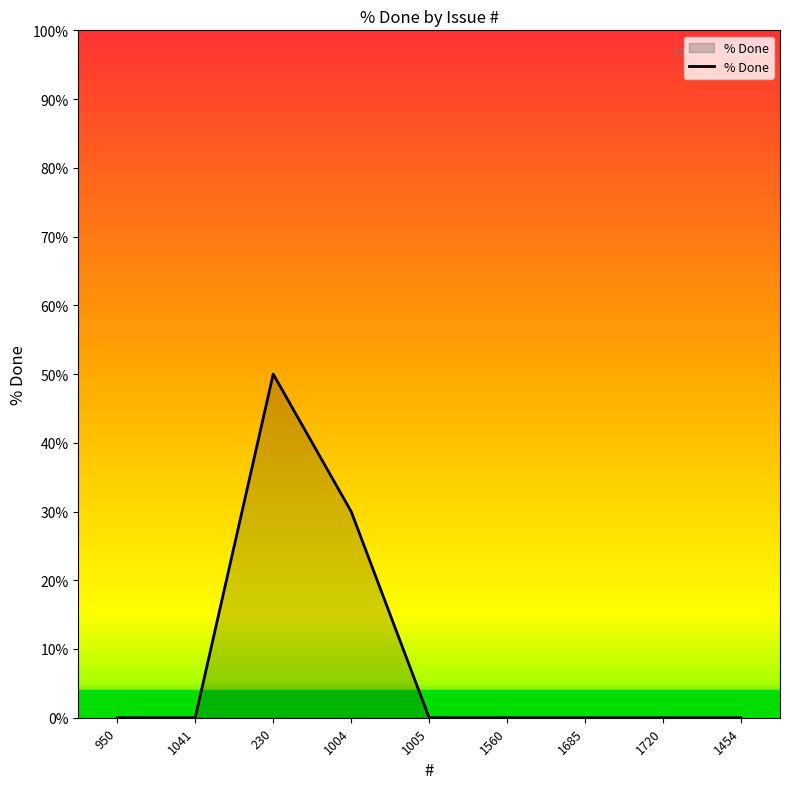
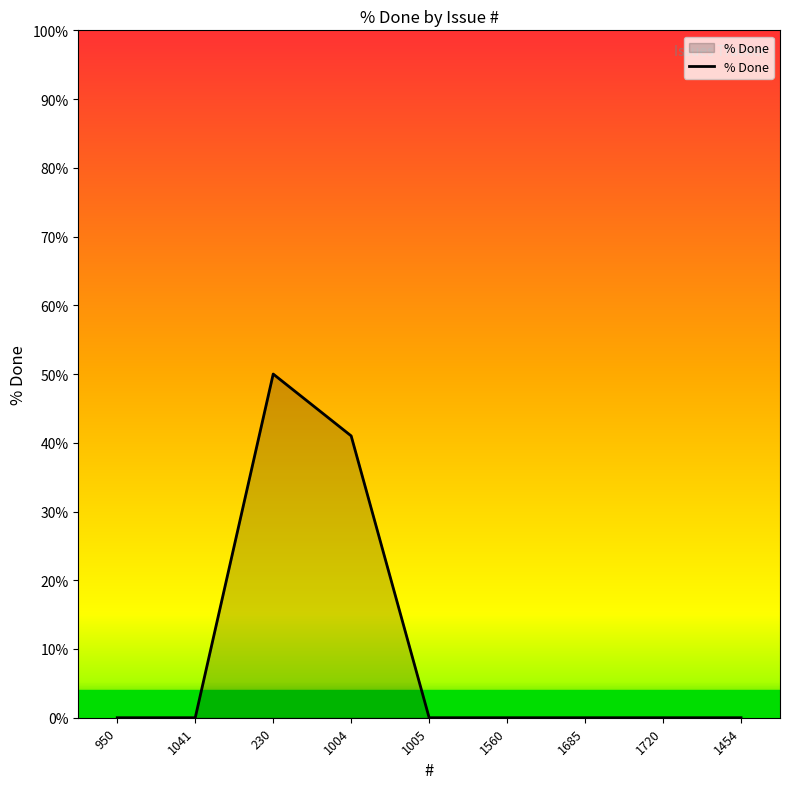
  {
    "230": "50%",
-   "1004": "30%"
+   "1004": "41%"
  }
